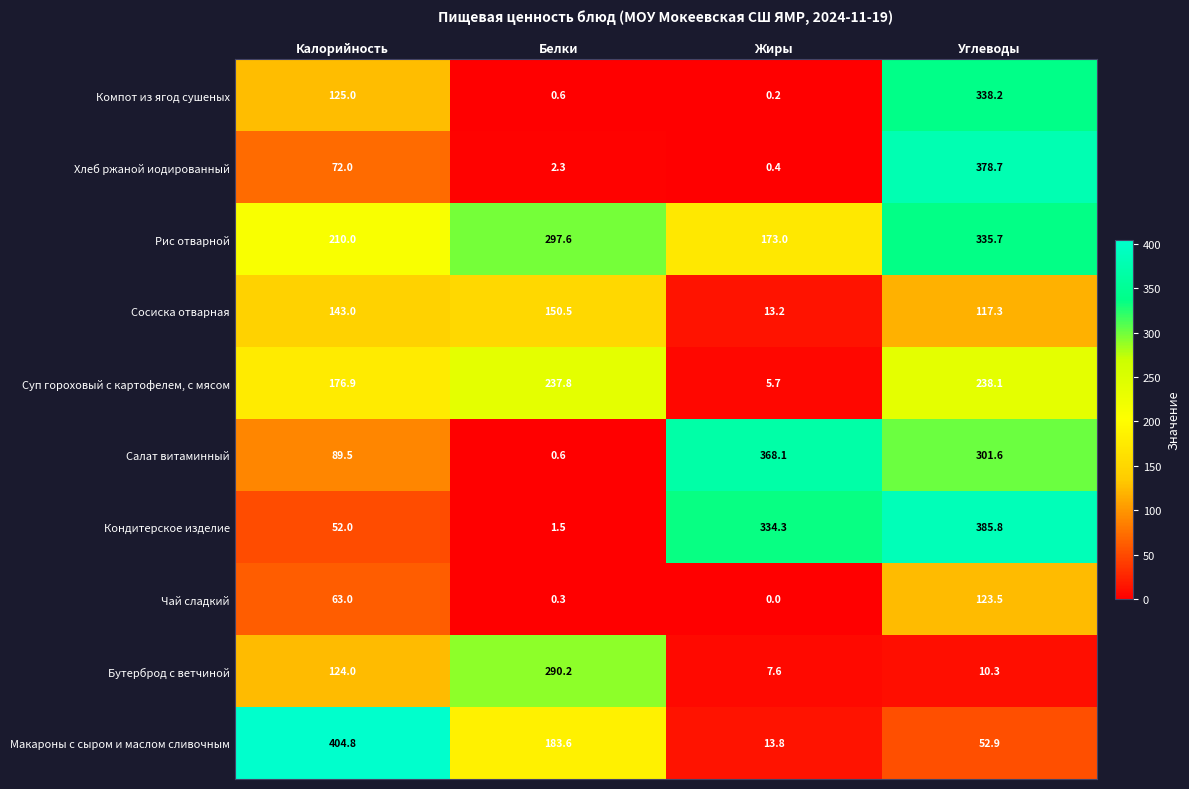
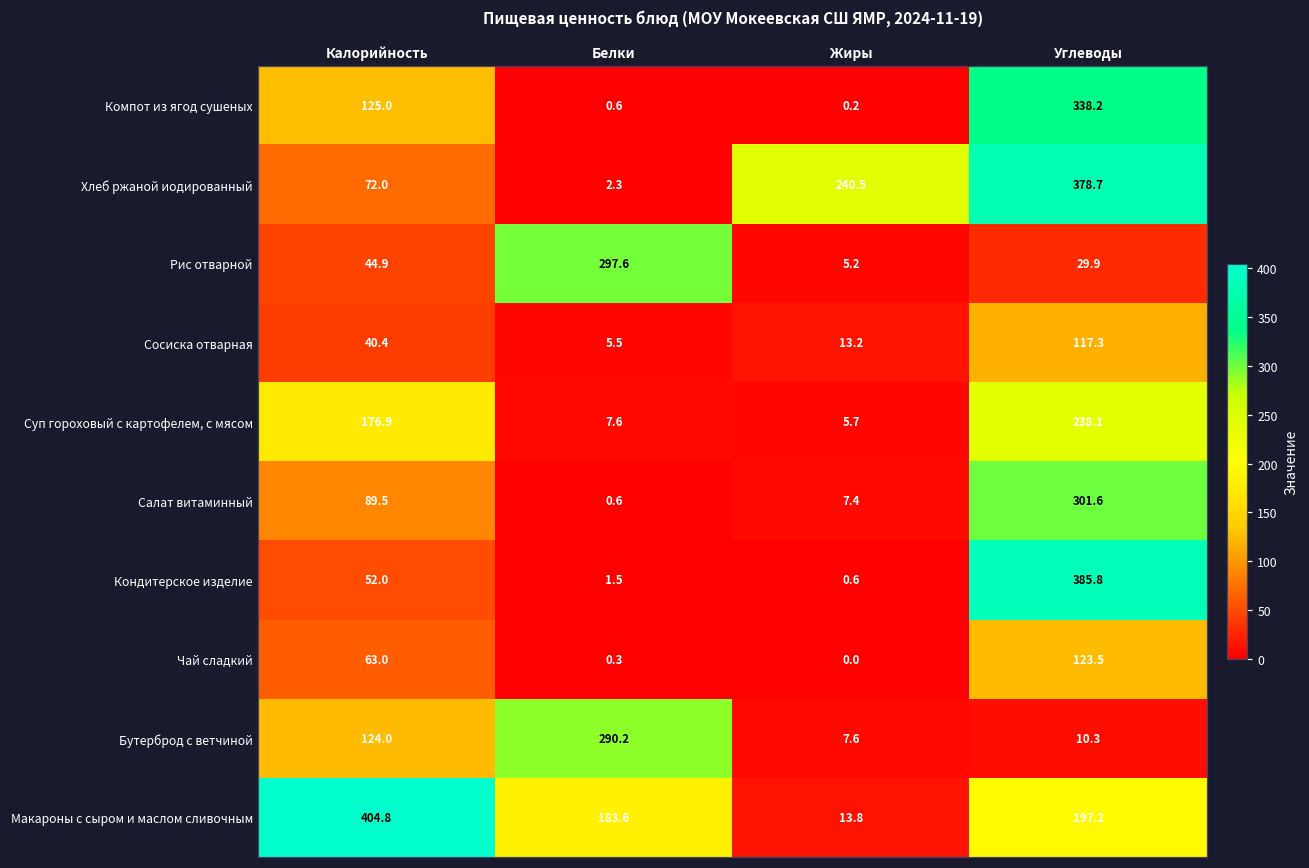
  {
    "Компот из ягод сушеных": {
      "Калорийность": 125.0,
      "Белки": 0.6,
      "Жиры": 0.2,
      "Углеводы": 338.2
    },
    "Хлеб ржаной иодированный": {
      "Калорийность": 72.0,
      "Белки": 2.3,
-     "Жиры": 0.4,
+     "Жиры": 240.5,
      "Углеводы": 378.7
    },
    "Рис отварной": {
-     "Калорийность": 210.0,
+     "Калорийность": 44.9,
      "Белки": 297.6,
-     "Жиры": 173.0,
-     "Углеводы": 335.7
+     "Жиры": 5.2,
+     "Углеводы": 29.9
    },
    "Сосиска отварная": {
-     "Калорийность": 143.0,
-     "Белки": 150.5,
+     "Калорийность": 40.4,
+     "Белки": 5.5,
      "Жиры": 13.2,
      "Углеводы": 117.3
    },
    "Суп гороховый с картофелем, с мясом": {
      "Калорийность": 176.9,
-     "Белки": 237.8,
+     "Белки": 7.6,
      "Жиры": 5.7,
      "Углеводы": 238.1
    },
    "Салат витаминный": {
      "Калорийность": 89.5,
      "Белки": 0.6,
-     "Жиры": 368.1,
+     "Жиры": 7.4,
      "Углеводы": 301.6
    },
    "Кондитерское изделие": {
      "Калорийность": 52.0,
      "Белки": 1.5,
-     "Жиры": 334.3,
+     "Жиры": 0.6,
      "Углеводы": 385.8
    },
    "Чай сладкий": {
      "Калорийность": 63.0,
      "Белки": 0.3,
      "Жиры": 0.0,
      "Углеводы": 123.5
    },
    "Бутерброд с ветчиной": {
      "Калорийность": 124.0,
      "Белки": 290.2,
      "Жиры": 7.6,
      "Углеводы": 10.3
    },
    "Макароны с сыром и маслом сливочным": {
      "Калорийность": 404.8,
      "Белки": 183.6,
      "Жиры": 13.8,
-     "Углеводы": 52.9
+     "Углеводы": 197.2
    }
  }
